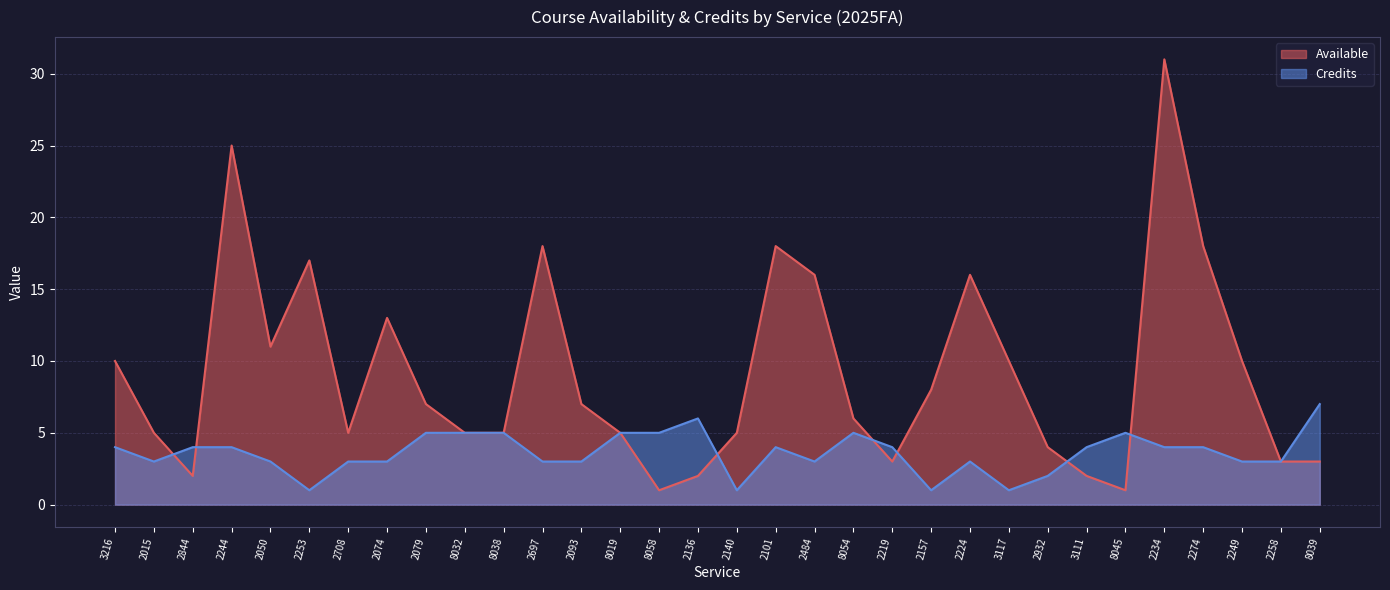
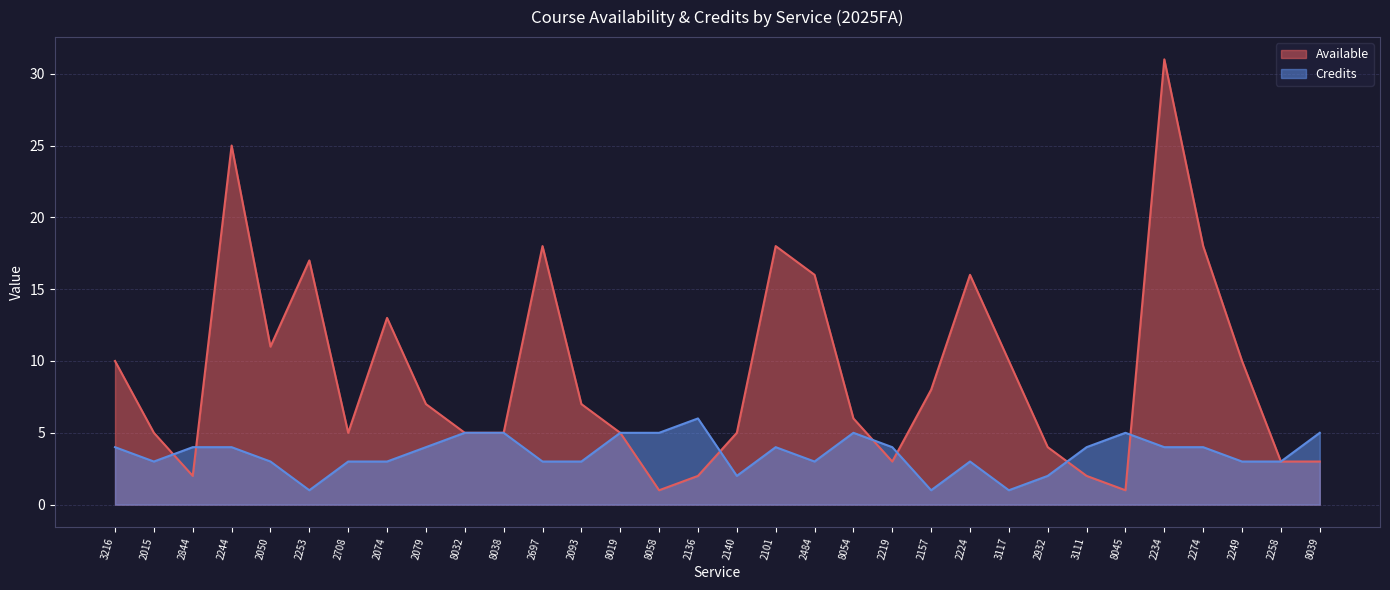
  {
    "Available": {
      "3216": 10,
      "2015": 5,
      "2844": 2,
      "2244": 25,
      "2050": 11,
      "2253": 17,
      "2708": 5,
      "2074": 13,
      "2079": 7,
      "2697": 18,
      "2093": 7,
      "8058": 1,
      "2136": 2,
      "2140": 5,
      "2101": 18,
      "2484": 16,
      "8054": 6,
      "2219": 3,
      "2157": 8,
      "2224": 16,
      "3117": 10,
      "2932": 4,
      "3111": 2,
      "8045": 1,
      "2234": 31,
      "2274": 18,
      "2249": 10,
      "8039": 3
    },
    "Credits": {
      "3216": 4,
      "2015": 3,
      "2844": 4,
      "2244": 4,
      "2050": 3,
      "2253": 1,
      "2708": 3,
      "2074": 3,
-     "2079": 5,
+     "2079": 4,
      "2697": 3,
      "2093": 3,
      "8058": 5,
      "2136": 6,
-     "2140": 1,
+     "2140": 2,
      "2101": 4,
      "2484": 3,
      "8054": 5,
      "2219": 4,
      "2157": 1,
      "2224": 3,
      "3117": 1,
      "2932": 2,
      "3111": 4,
      "8045": 5,
      "2234": 4,
      "2274": 4,
      "2249": 3,
-     "8039": 7
+     "8039": 5
    }
  }
